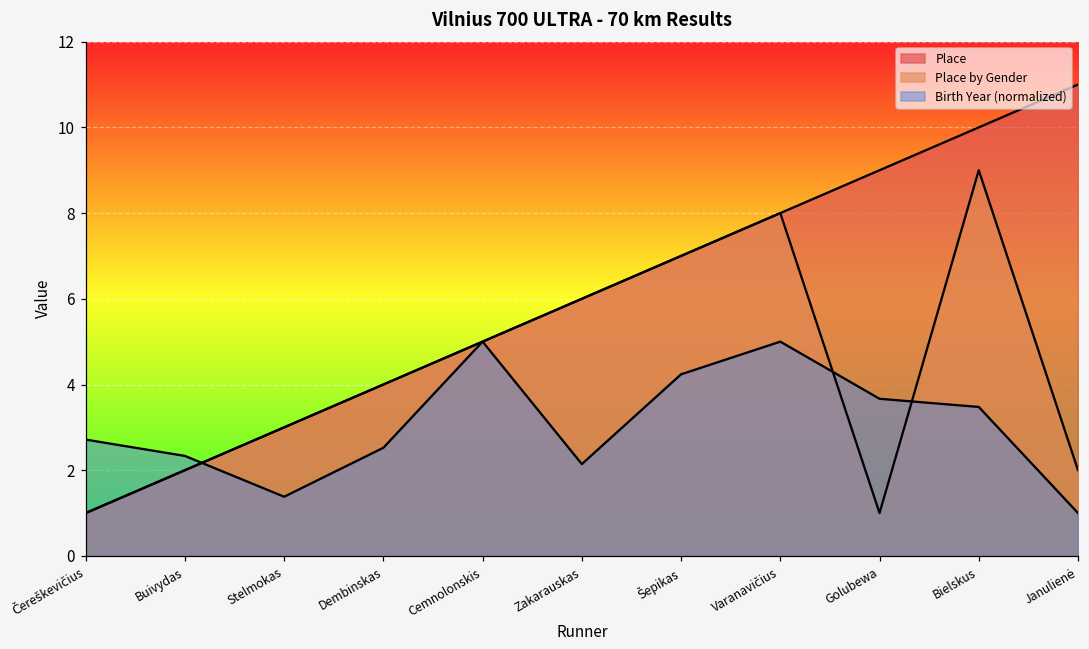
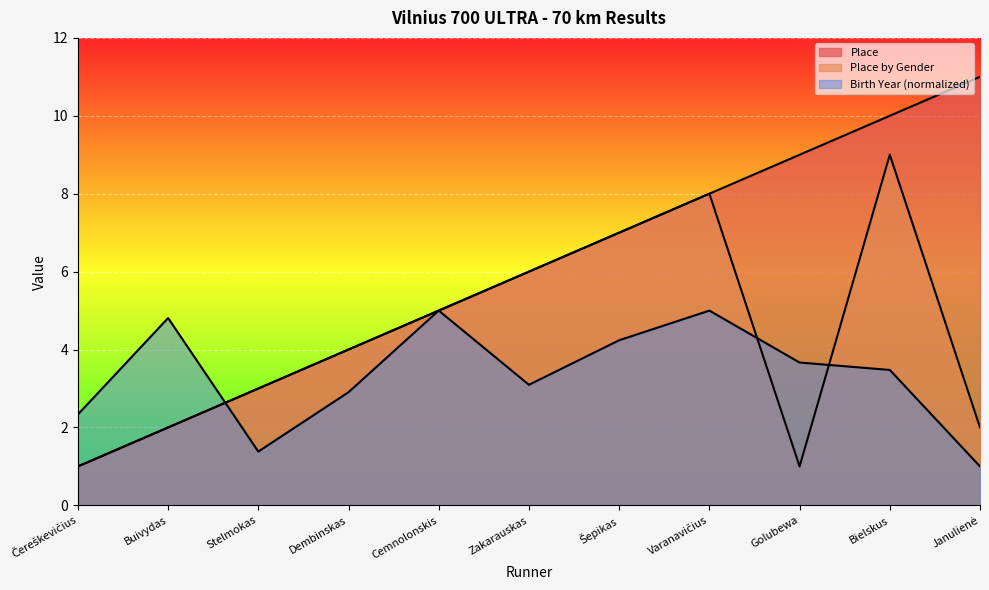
  {
    "Birth Year (normalized)": {
-     "Čereškevičius": 2.7,
-     "Buivydas": 2.3,
+     "Čereškevičius": 2.3,
+     "Buivydas": 4.8,
      "Stelmokas": 1.4,
-     "Dembinskas": 2.5,
-     "Zakarauskas": 2.1,
+     "Dembinskas": 2.9,
+     "Zakarauskas": 3.1,
      "Šepikas": 4.2,
      "Varanavičius": 5.0,
      "Golubewa": 3.7,
      "Bielskus": 3.5,
      "Janulienė": 1.0
    }
  }
